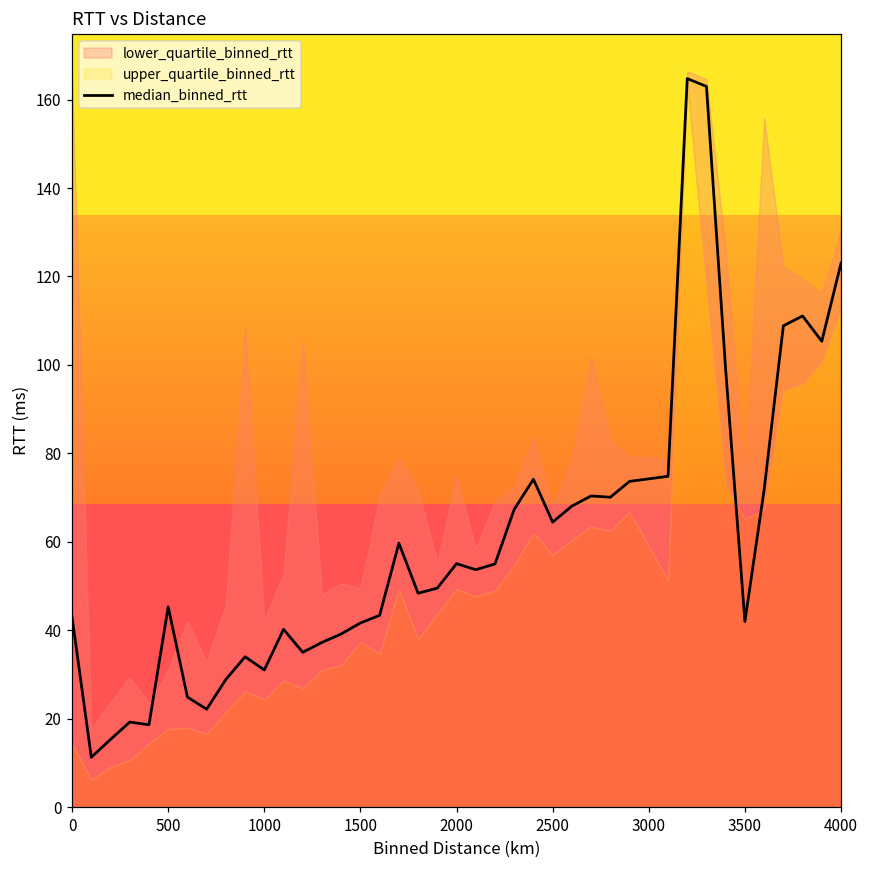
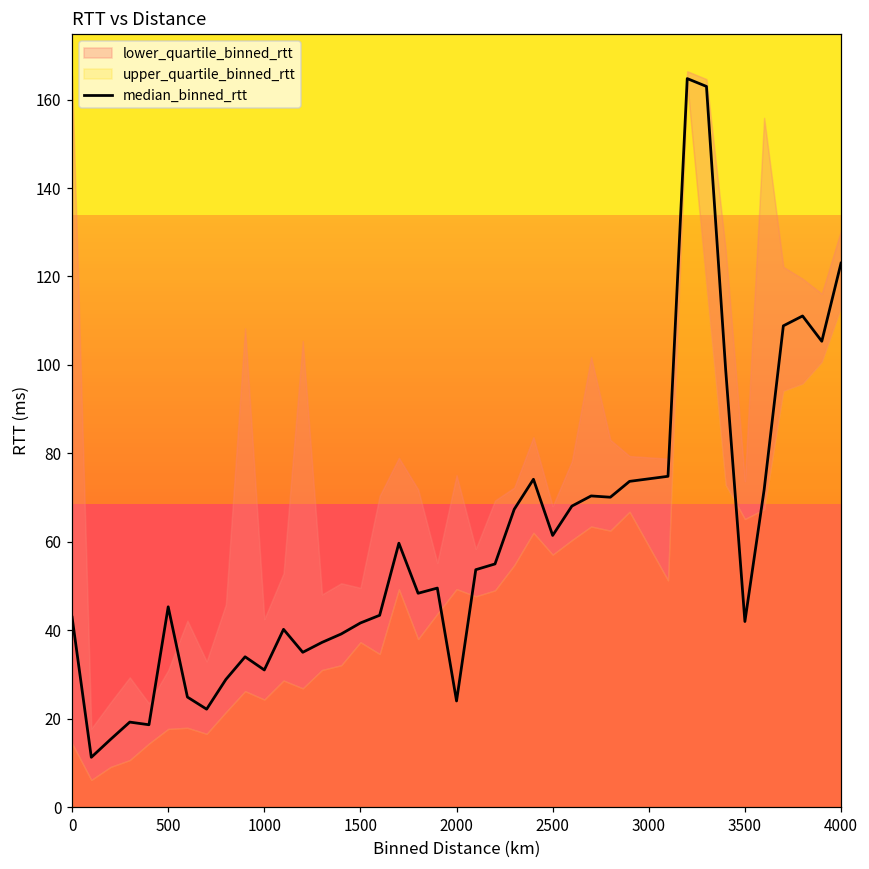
  {
    "median_binned_rtt": {
      "0": 43,
      "500": 45,
      "1000": 31,
      "1500": 42,
-     "2000": 55,
-     "2500": 64,
+     "2000": 24,
+     "2500": 61,
      "3500": 42,
      "4000": 123
    }
  }
